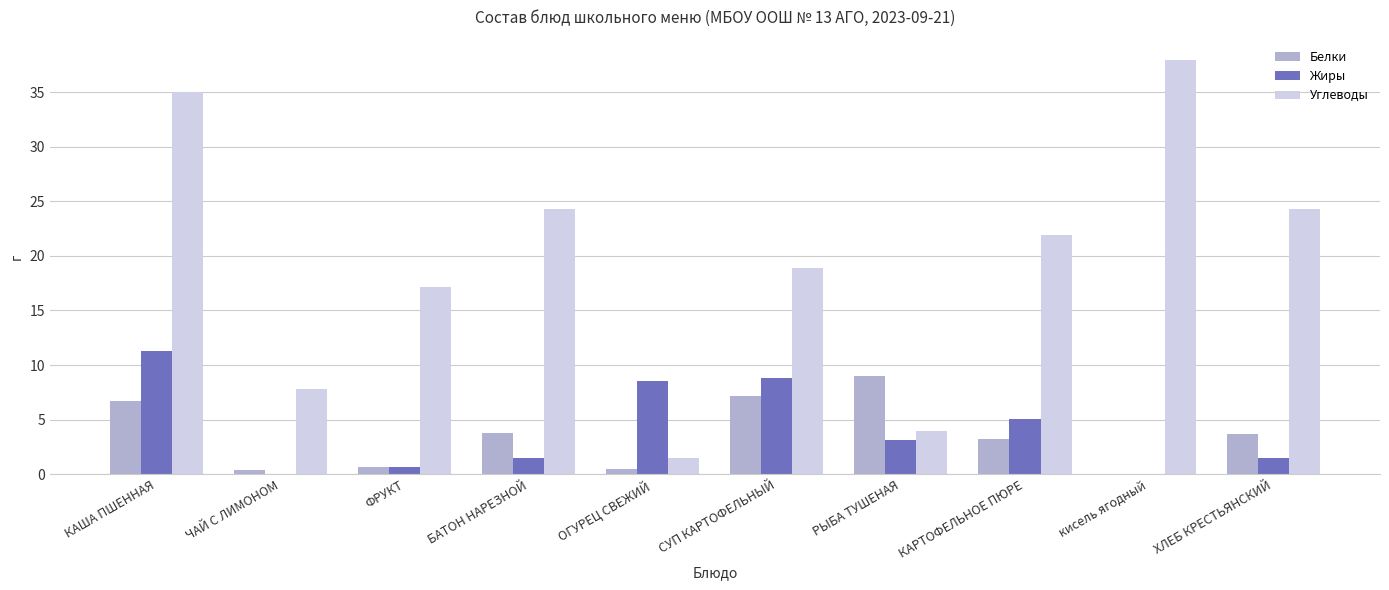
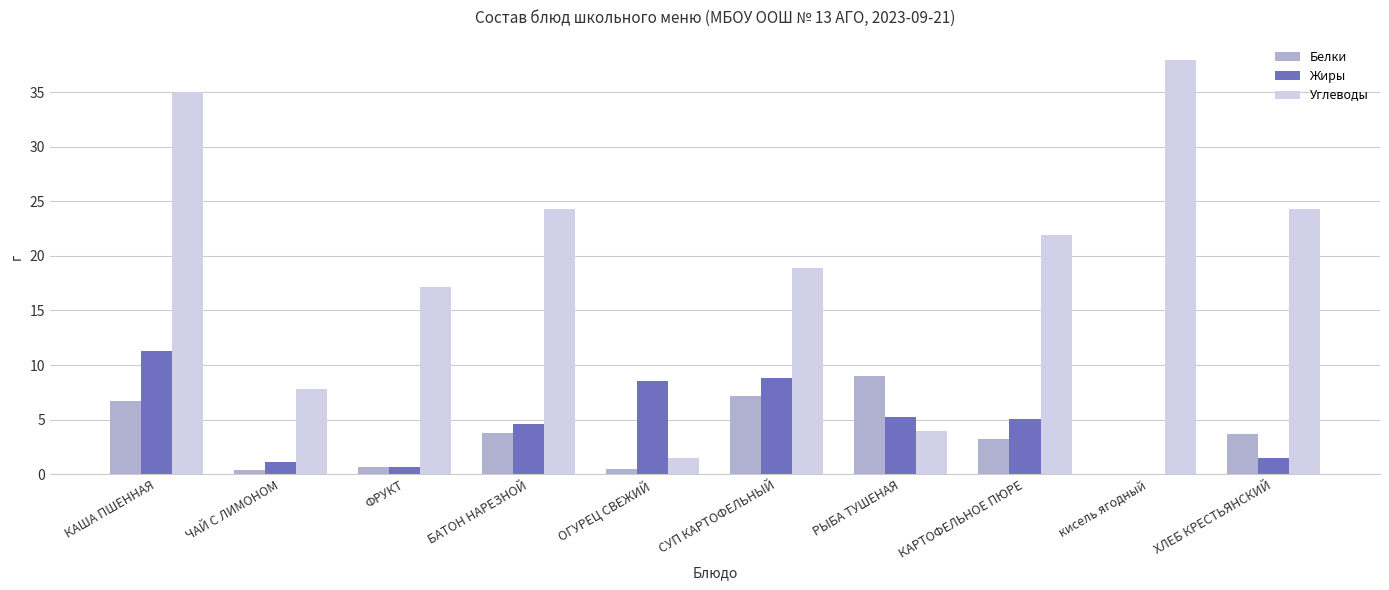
  {
    "Жиры": {
      "КАША ПШЕННАЯ": 11.3,
-     "ЧАЙ С ЛИМОНОМ": 0.0,
+     "ЧАЙ С ЛИМОНОМ": 1.1,
      "ФРУКТ": 0.7,
-     "БАТОН НАРЕЗНОЙ": 1.5,
+     "БАТОН НАРЕЗНОЙ": 4.6,
      "ОГУРЕЦ СВЕЖИЙ": 8.5,
      "СУП КАРТОФЕЛЬНЫЙ": 8.8,
-     "РЫБА ТУШЕНАЯ": 3.1,
+     "РЫБА ТУШЕНАЯ": 5.2,
      "КАРТОФЕЛЬНОЕ ПЮРЕ": 5.1,
      "кисель ягодный": 0.0,
      "ХЛЕБ КРЕСТЬЯНСКИЙ": 1.5
    }
  }
